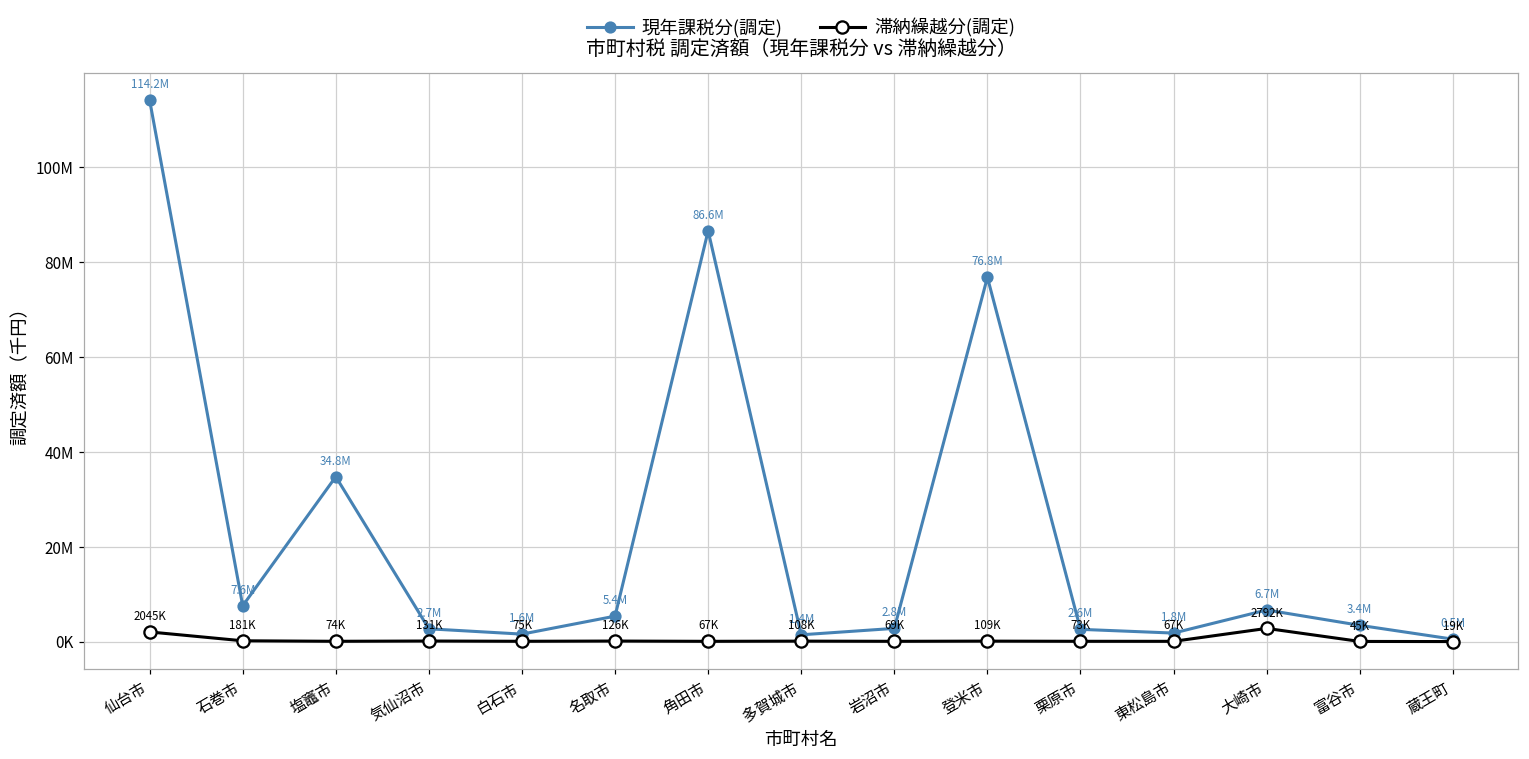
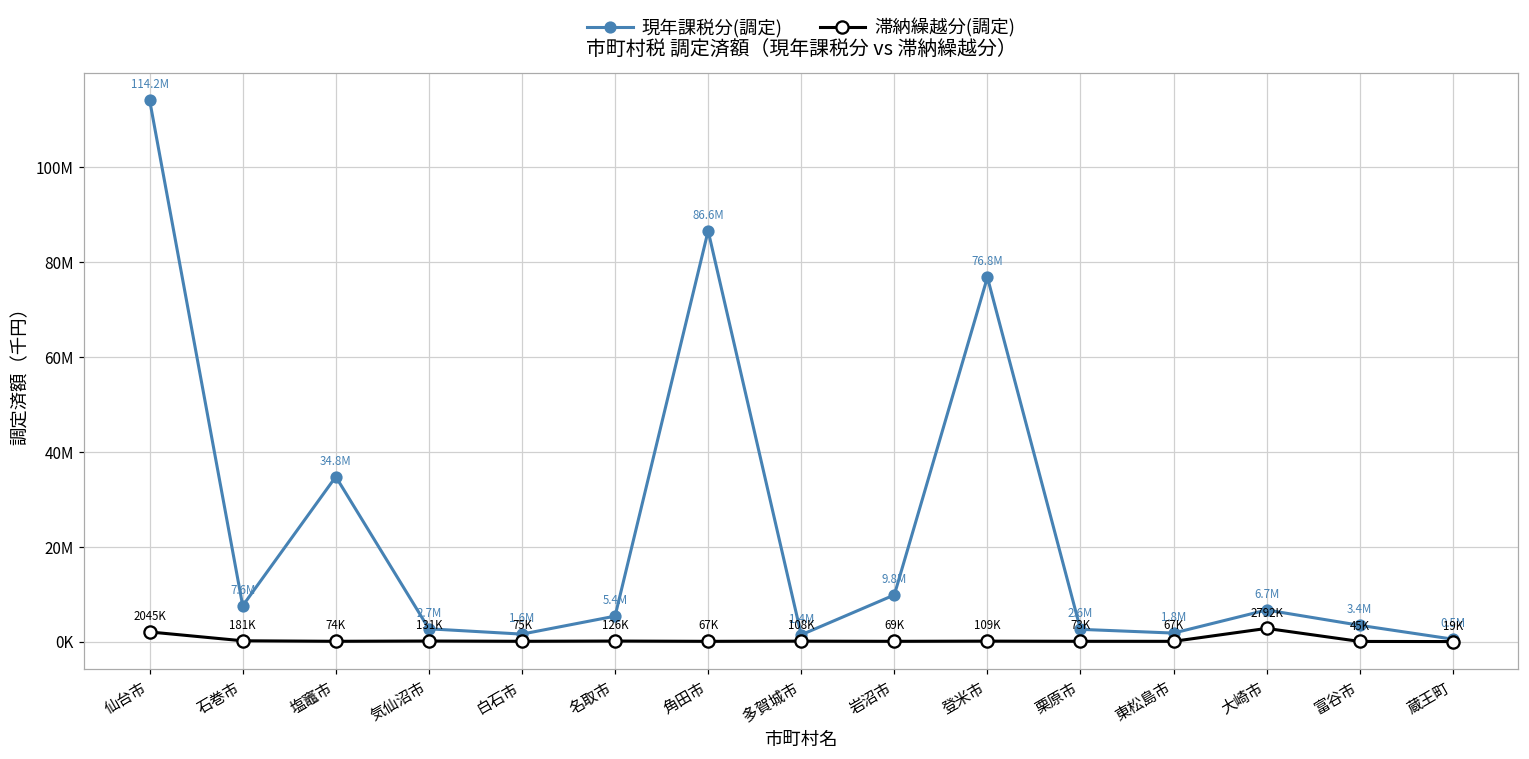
  {
    "現年課税分(調定)": {
      "仙台市": "114.2M",
      "石巻市": "7.6M",
      "塩竈市": "34.8M",
      "気仙沼市": "2.7M",
      "名取市": "5.4M",
      "角田市": "86.6M",
-     "岩沼市": "2.8M",
+     "岩沼市": "9.8M",
      "登米市": "76.8M",
      "栗原市": "2.6M",
      "大崎市": "6.7M",
      "富谷市": "3.4M"
    },
    "滞納繰越分(調定)": {
      "仙台市": "2045K",
      "石巻市": "181K",
      "塩竈市": "74K",
      "名取市": "126K",
      "角田市": "67K",
      "登米市": "109K"
    }
  }
